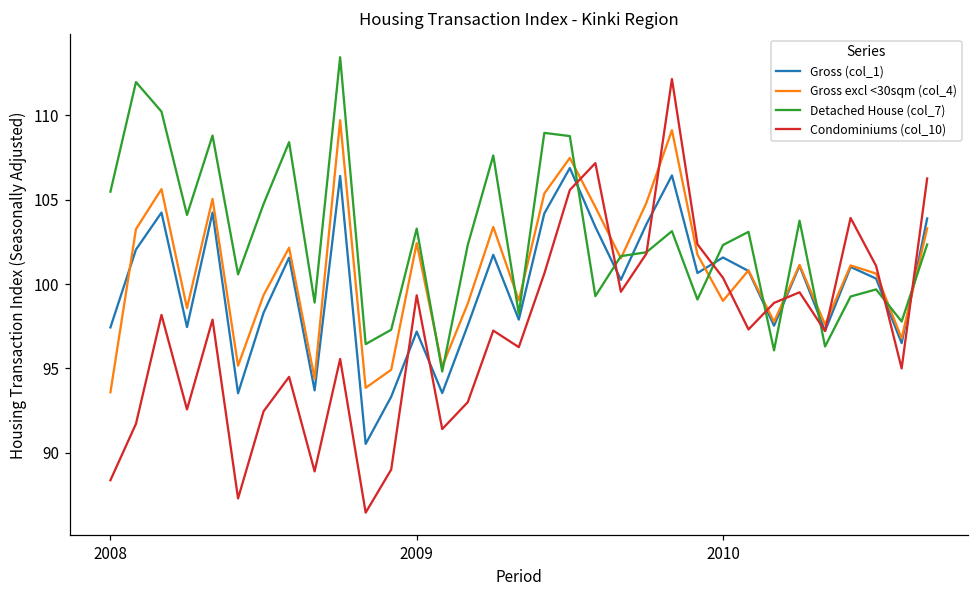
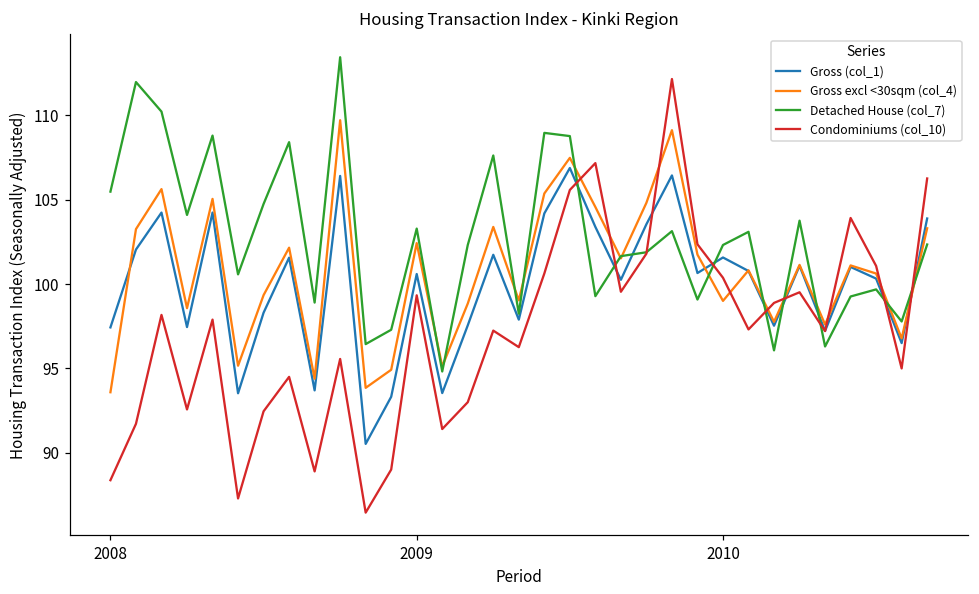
  {
    "Gross (col_1)": {
      "2008": 97.4,
-     "2009": 97.2,
+     "2009": 100.6,
      "2010": 101.6
    },
    "Gross excl <30sqm (col_4)": {
      "2008": 93.6,
      "2009": 102.4,
      "2010": 99.0
    },
    "Detached House (col_7)": {
      "2008": 105.5,
      "2009": 103.3,
      "2010": 102.3
    },
    "Condominiums (col_10)": {
      "2008": 88.4,
      "2009": 99.3,
      "2010": 100.4
    }
  }
